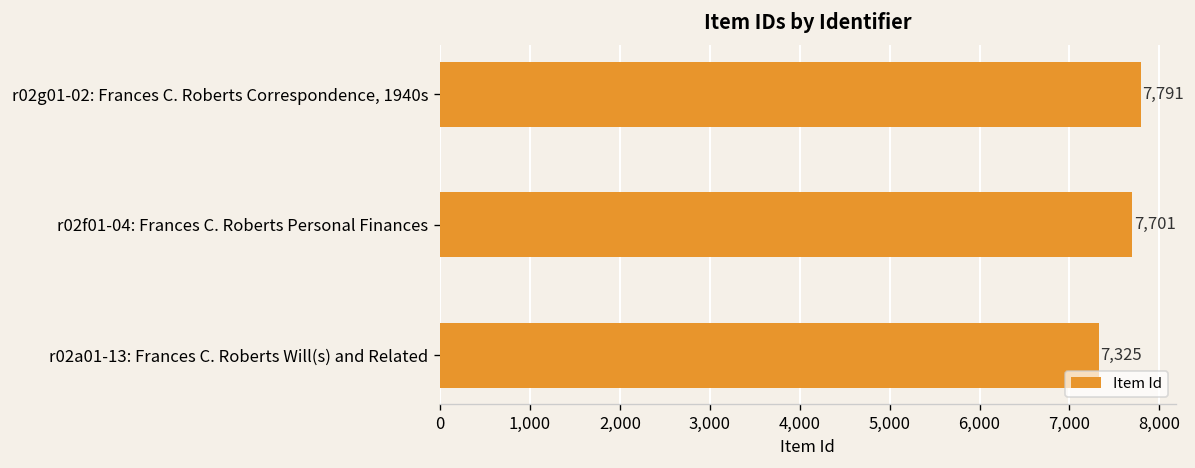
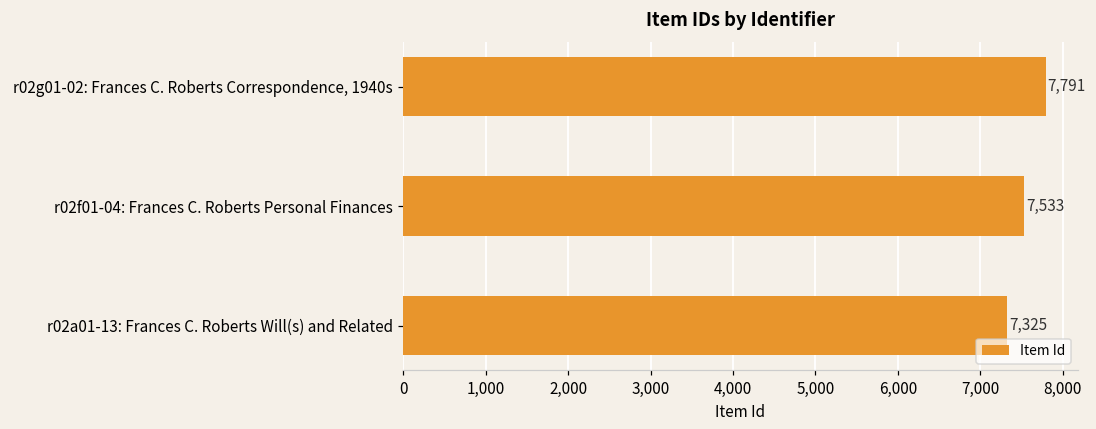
  {
    "r02g01-02: Frances C. Roberts Correspondence, 1940s": "7,791",
-   "r02f01-04: Frances C. Roberts Personal Finances": "7,701",
+   "r02f01-04: Frances C. Roberts Personal Finances": "7,533",
    "r02a01-13: Frances C. Roberts Will(s) and Related": "7,325"
  }
